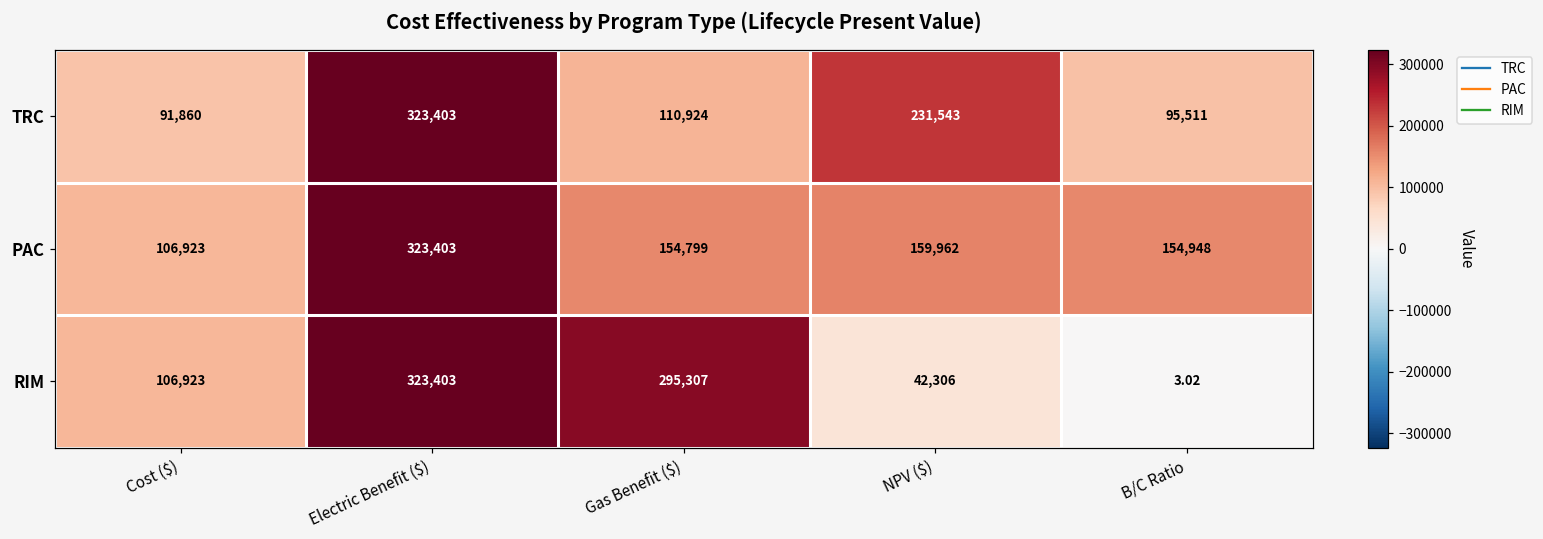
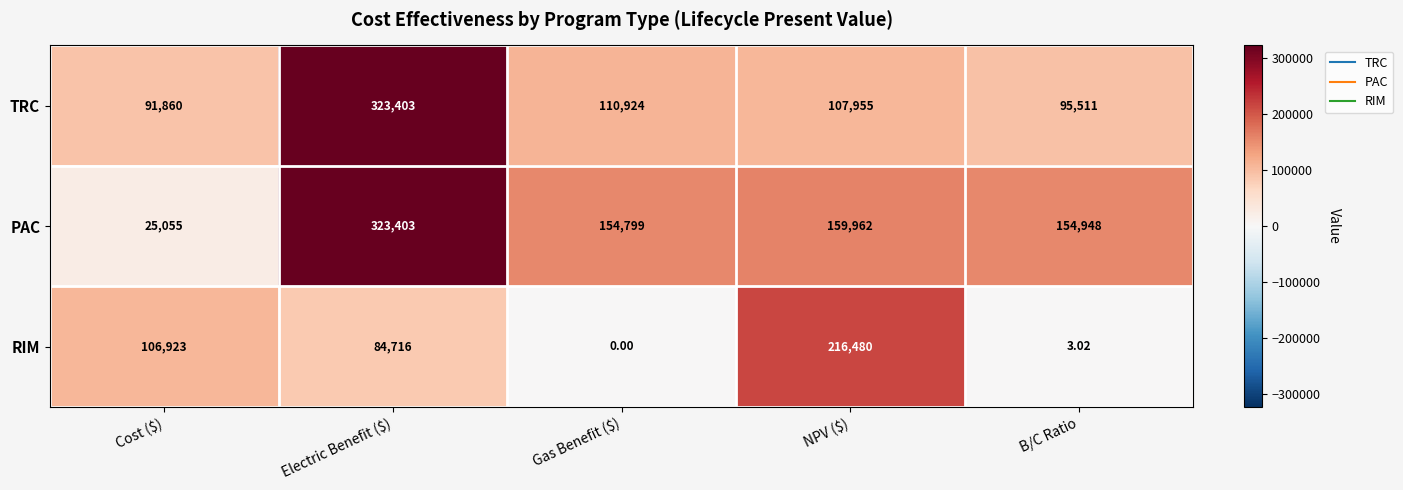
  {
    "TRC": {
      "Cost ($)": "91,860",
      "Electric Benefit ($)": "323,403",
      "Gas Benefit ($)": "110,924",
-     "NPV ($)": "231,543",
+     "NPV ($)": "107,955",
      "B/C Ratio": "95,511"
    },
    "PAC": {
-     "Cost ($)": "106,923",
+     "Cost ($)": "25,055",
      "Electric Benefit ($)": "323,403",
      "Gas Benefit ($)": "154,799",
      "NPV ($)": "159,962",
      "B/C Ratio": "154,948"
    },
    "RIM": {
      "Cost ($)": "106,923",
-     "Electric Benefit ($)": "323,403",
-     "Gas Benefit ($)": "295,307",
-     "NPV ($)": "42,306",
+     "Electric Benefit ($)": "84,716",
+     "Gas Benefit ($)": "0.00",
+     "NPV ($)": "216,480",
      "B/C Ratio": "3.02"
    }
  }
